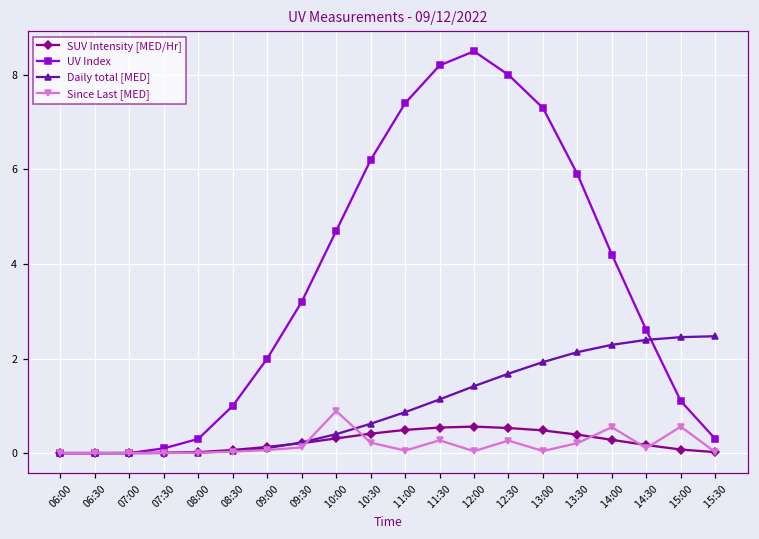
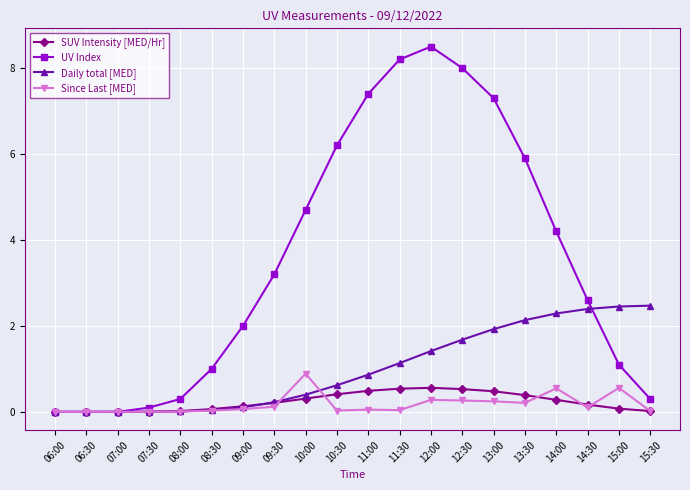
  {
    "Since Last [MED]": {
      "09:30": 0.1,
      "10:00": 0.9,
-     "10:30": 0.2,
+     "10:30": 0.0,
      "11:00": 0.1,
-     "11:30": 0.3,
-     "12:00": 0.0,
+     "11:30": 0.0,
+     "12:00": 0.3,
      "12:30": 0.3,
-     "13:00": 0.0,
+     "13:00": 0.2,
      "13:30": 0.2,
      "14:00": 0.5,
      "14:30": 0.1,
      "15:00": 0.6
    }
  }
